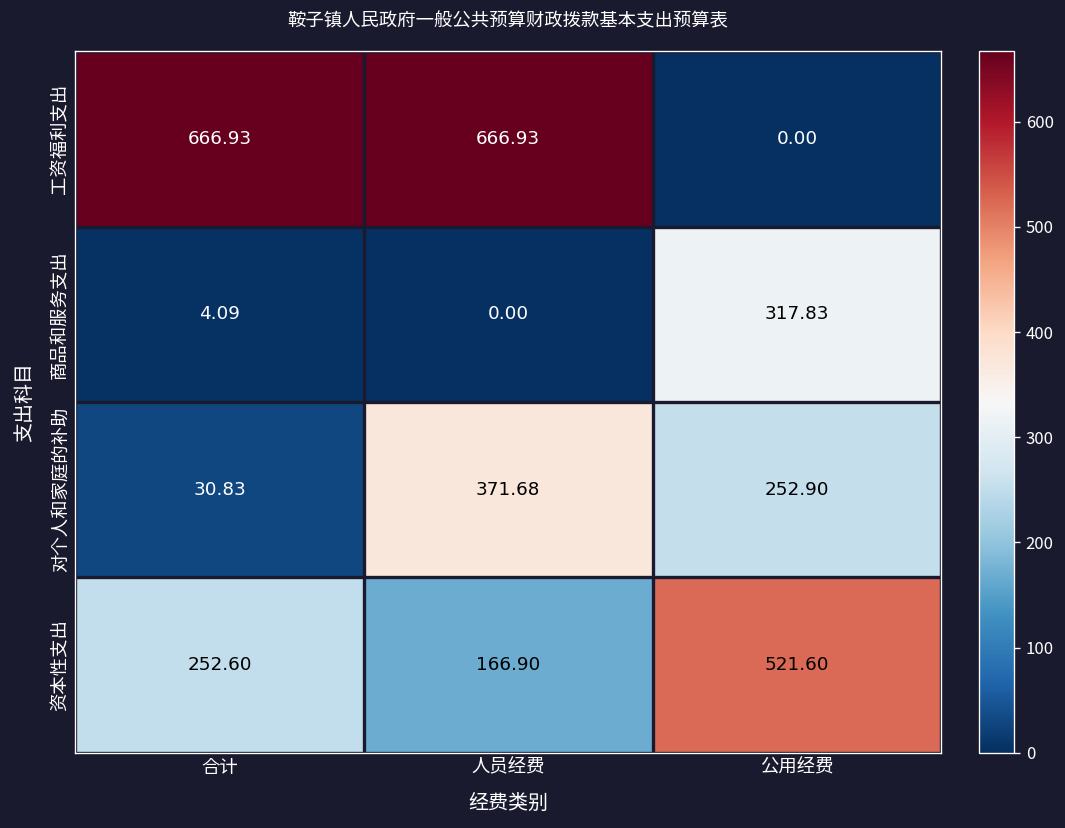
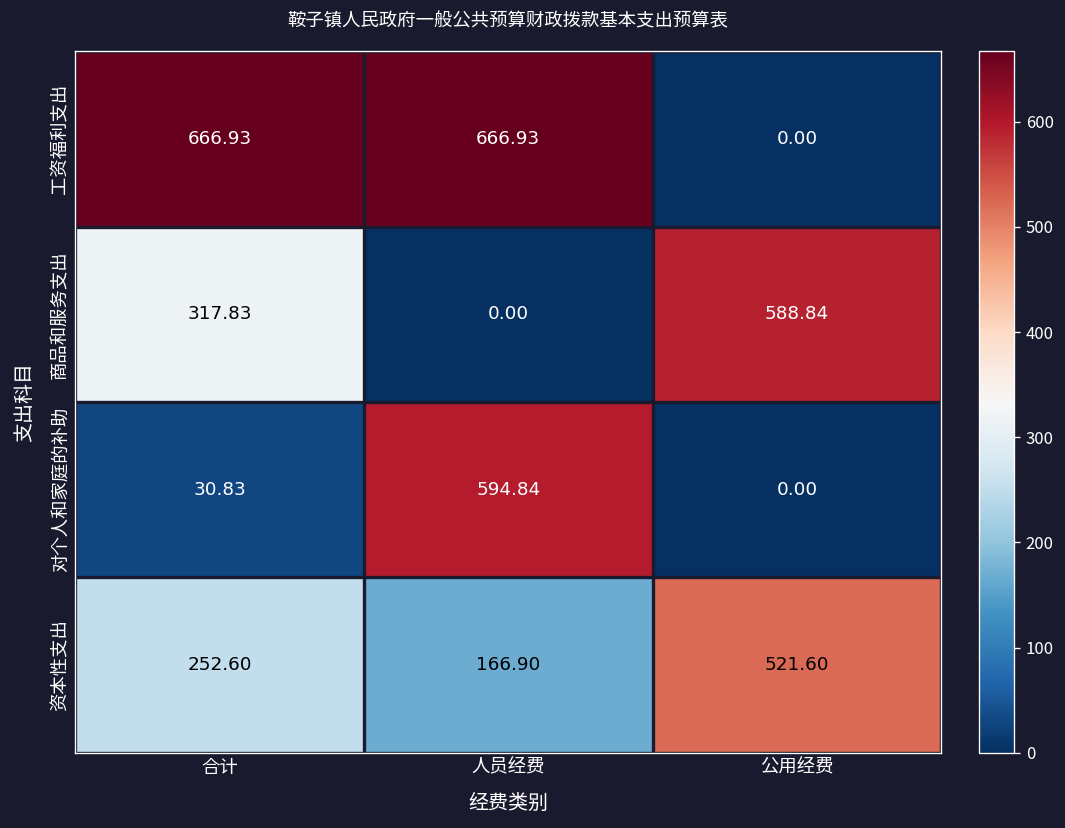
  {
    "工资福利支出": {
      "合计": 666.93,
      "人员经费": 666.93,
      "公用经费": 0.00
    },
    "商品和服务支出": {
-     "合计": 4.09,
+     "合计": 317.83,
      "人员经费": 0.00,
-     "公用经费": 317.83
+     "公用经费": 588.84
    },
    "对个人和家庭的补助": {
      "合计": 30.83,
-     "人员经费": 371.68,
-     "公用经费": 252.90
+     "人员经费": 594.84,
+     "公用经费": 0.00
    },
    "资本性支出": {
      "合计": 252.60,
      "人员经费": 166.90,
      "公用经费": 521.60
    }
  }
